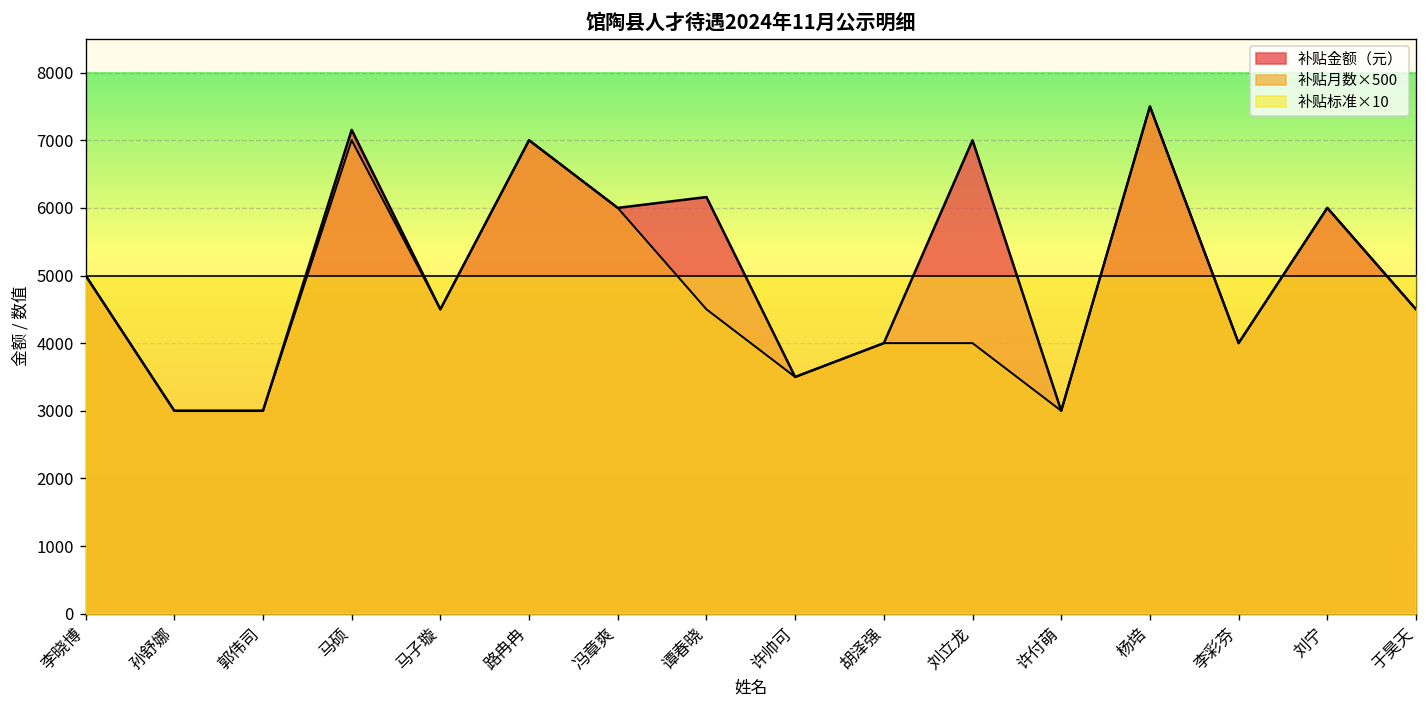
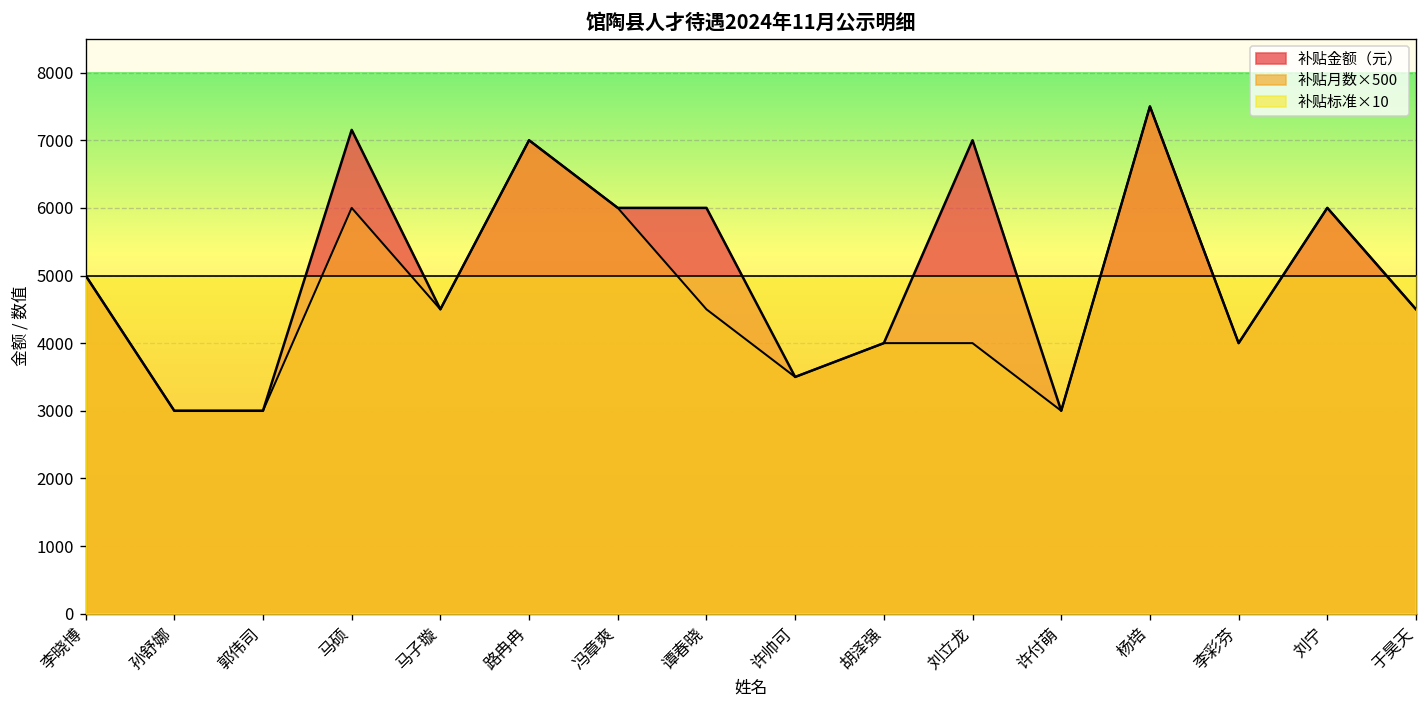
  {
    "补贴金额（元）": {
      "马硕": 7200,
-     "谭春晓": 6200,
+     "谭春晓": 6000,
      "刘立龙": 7000
    },
    "补贴月数×500": {
-     "马硕": 7000,
+     "马硕": 6000,
      "谭春晓": 4500,
      "刘立龙": 4000
    },
    "补贴标准×10": {
      "孙舒娜": 5000,
      "郭伟司": 5000,
      "马硕": 5000,
      "马子璇": 5000,
      "路冉冉": 5000,
      "冯章爽": 5000,
      "谭春晓": 5000,
      "许帅可": 5000,
      "胡泽强": 5000,
      "刘立龙": 5000,
      "许付萌": 5000,
      "杨培": 5000,
      "李彩芬": 5000,
      "刘宁": 5000,
      "于昊天": 5000
    }
  }
